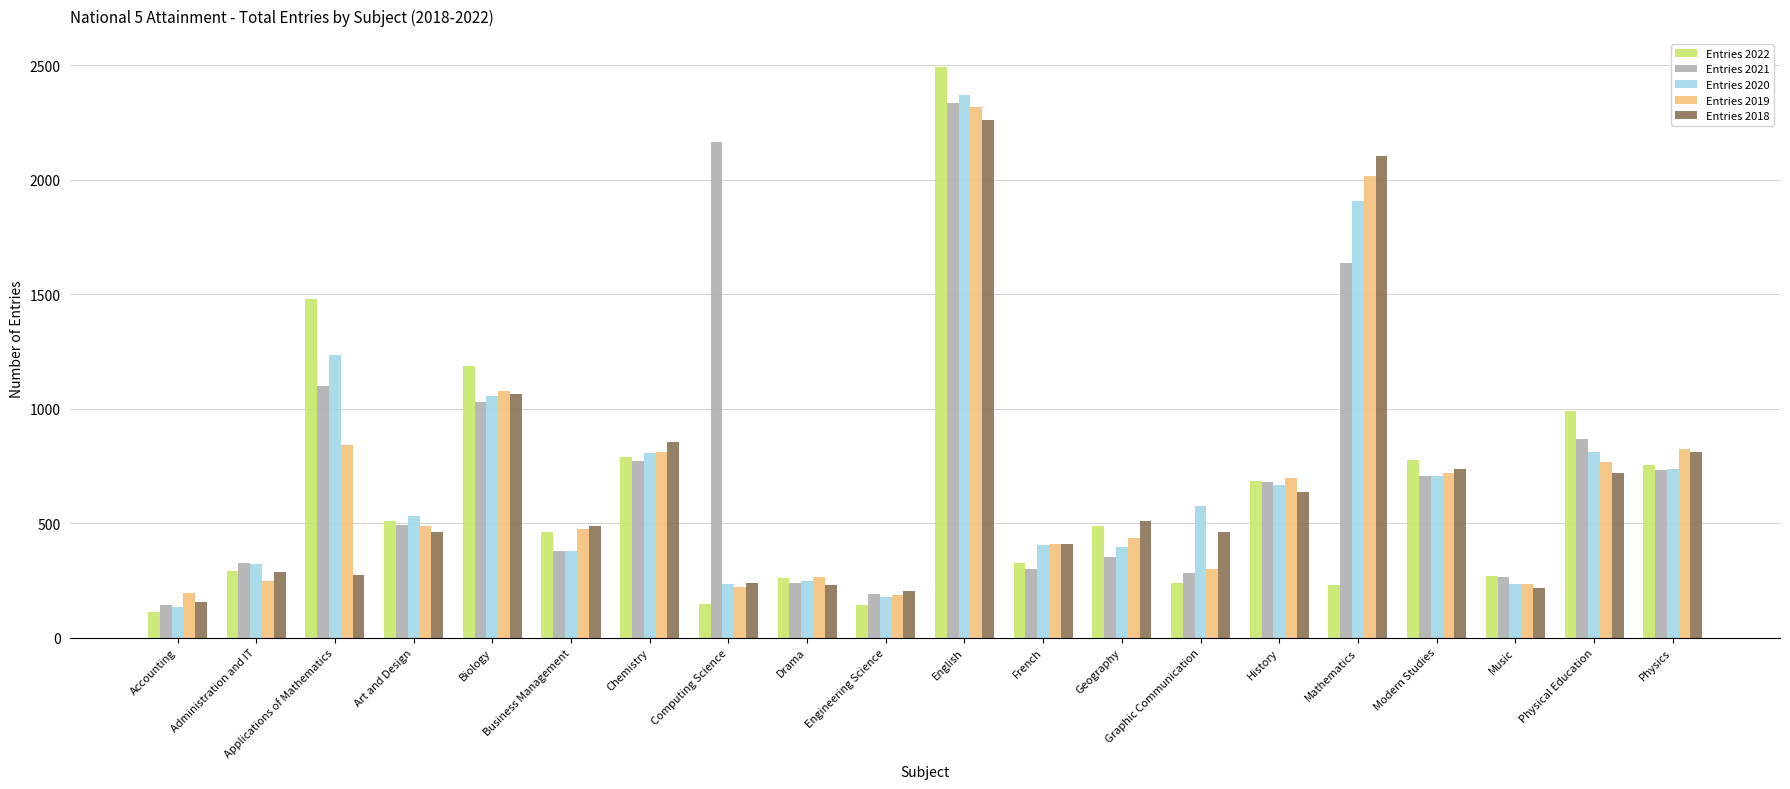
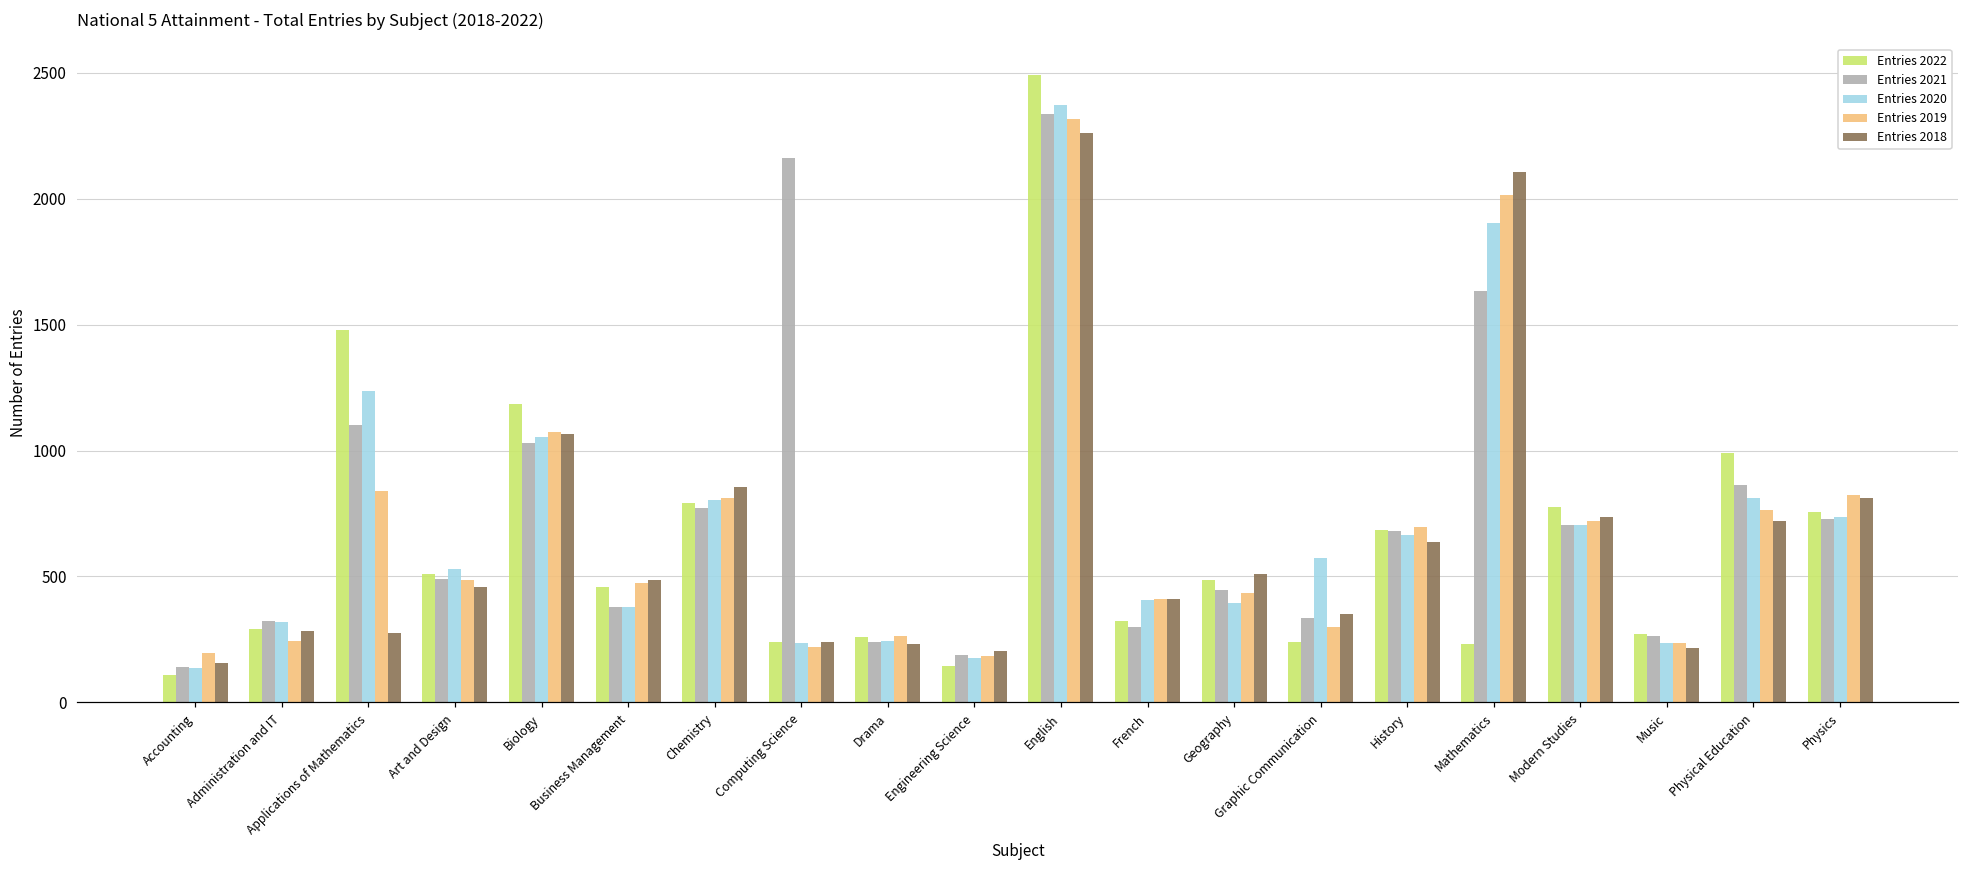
  {
    "Entries 2022": {
      "Accounting": 110,
      "Administration and IT": 290,
      "Applications of Mathematics": 1480,
      "Art and Design": 510,
      "Biology": 1190,
      "Business Management": 460,
      "Chemistry": 790,
-     "Computing Science": 150,
+     "Computing Science": 240,
      "Drama": 260,
      "Engineering Science": 140,
      "English": 2490,
      "French": 330,
      "Geography": 490,
      "Graphic Communication": 240,
      "History": 690,
      "Mathematics": 230,
      "Modern Studies": 780,
      "Music": 270,
      "Physical Education": 990,
      "Physics": 760
    },
    "Entries 2021": {
      "Accounting": 140,
      "Administration and IT": 330,
      "Applications of Mathematics": 1100,
      "Art and Design": 490,
      "Biology": 1030,
      "Business Management": 380,
      "Chemistry": 770,
      "Computing Science": 2160,
      "Drama": 240,
      "Engineering Science": 190,
      "English": 2340,
      "French": 300,
-     "Geography": 350,
-     "Graphic Communication": 280,
+     "Geography": 450,
+     "Graphic Communication": 340,
      "History": 680,
      "Mathematics": 1640,
      "Modern Studies": 710,
      "Music": 270,
      "Physical Education": 870,
      "Physics": 730
    },
    "Entries 2020": {
      "Accounting": 140,
      "Administration and IT": 320,
      "Applications of Mathematics": 1240,
      "Art and Design": 530,
      "Biology": 1060,
      "Business Management": 380,
      "Chemistry": 810,
      "Computing Science": 240,
      "Drama": 250,
      "Engineering Science": 180,
      "English": 2370,
      "French": 410,
      "Geography": 400,
      "Graphic Communication": 570,
      "History": 670,
      "Mathematics": 1910,
      "Modern Studies": 710,
      "Music": 240,
      "Physical Education": 810,
      "Physics": 740
    },
    "Entries 2019": {
      "Accounting": 200,
      "Administration and IT": 250,
      "Applications of Mathematics": 840,
      "Art and Design": 490,
      "Biology": 1080,
      "Business Management": 480,
      "Chemistry": 810,
      "Computing Science": 220,
      "Drama": 270,
      "Engineering Science": 190,
      "English": 2320,
      "French": 410,
      "Geography": 440,
      "Graphic Communication": 300,
      "History": 700,
      "Mathematics": 2020,
      "Modern Studies": 720,
      "Music": 240,
      "Physical Education": 770,
      "Physics": 830
    },
    "Entries 2018": {
      "Accounting": 160,
      "Administration and IT": 290,
      "Applications of Mathematics": 280,
      "Art and Design": 460,
      "Biology": 1070,
      "Business Management": 490,
      "Chemistry": 860,
      "Computing Science": 240,
      "Drama": 230,
      "Engineering Science": 210,
      "English": 2260,
      "French": 410,
      "Geography": 510,
-     "Graphic Communication": 460,
+     "Graphic Communication": 350,
      "History": 640,
      "Mathematics": 2110,
      "Modern Studies": 740,
      "Music": 220,
      "Physical Education": 720,
      "Physics": 810
    }
  }
